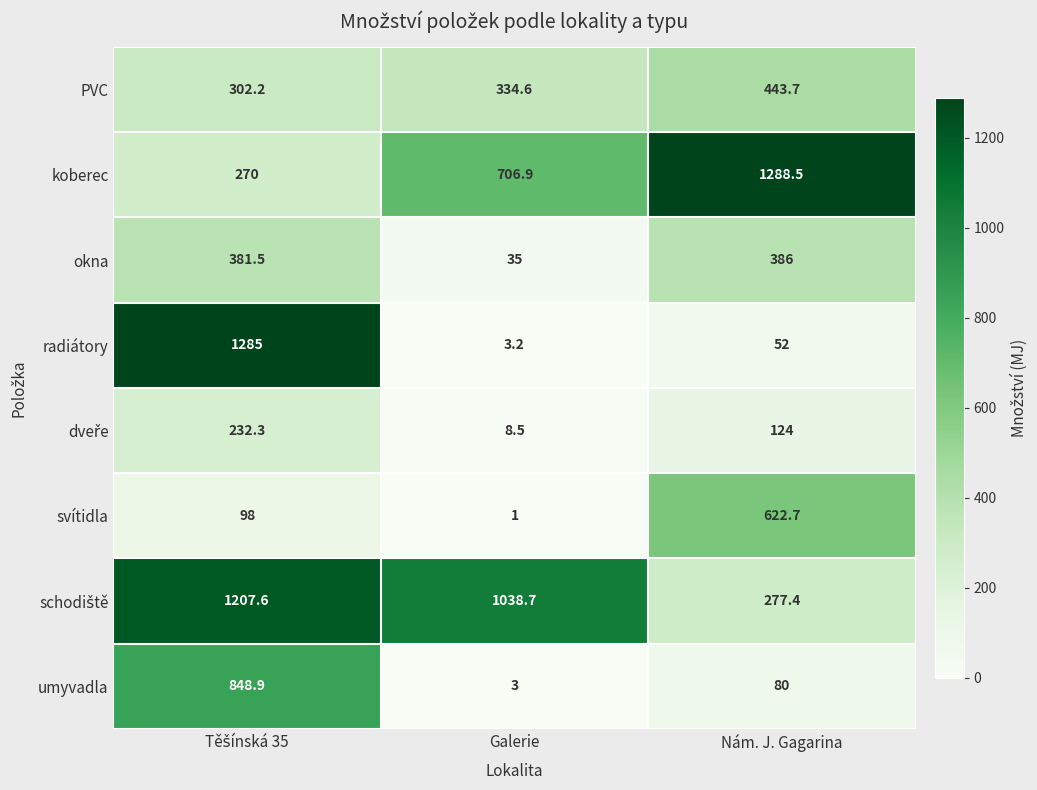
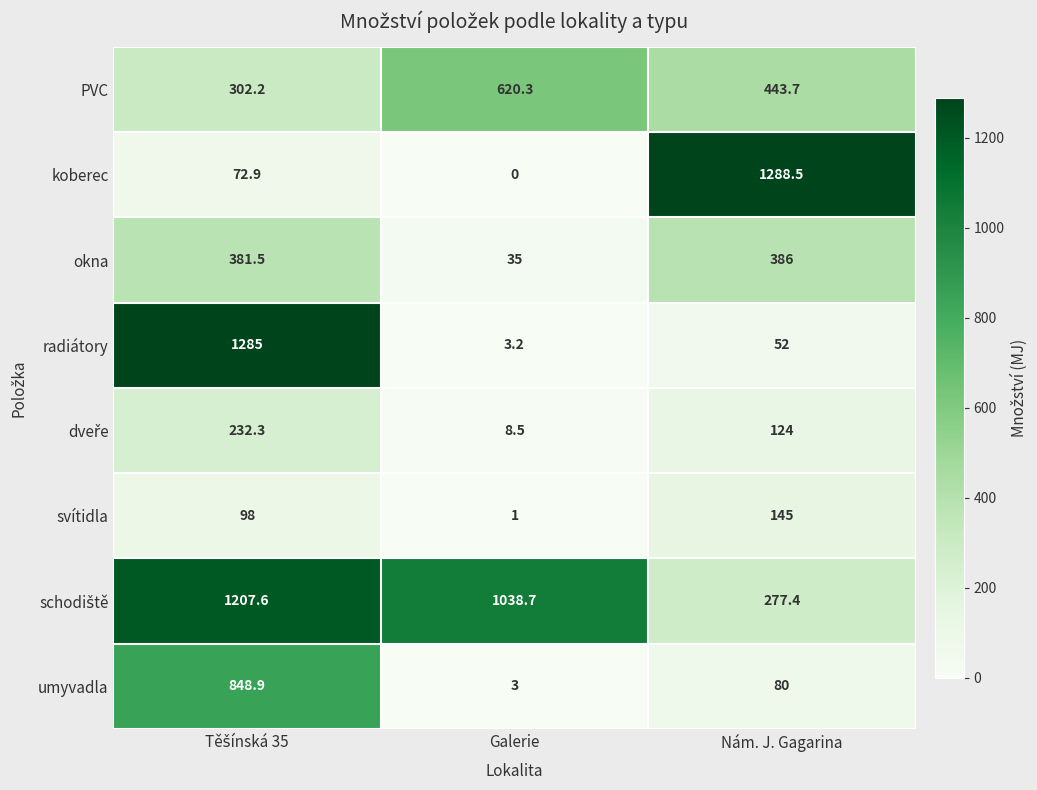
  {
    "PVC": {
      "Těšínská 35": 302.2,
-     "Galerie": 334.6,
+     "Galerie": 620.3,
      "Nám. J. Gagarina": 443.7
    },
    "koberec": {
-     "Těšínská 35": 270,
-     "Galerie": 706.9,
+     "Těšínská 35": 72.9,
+     "Galerie": 0,
      "Nám. J. Gagarina": 1288.5
    },
    "okna": {
      "Těšínská 35": 381.5,
      "Galerie": 35,
      "Nám. J. Gagarina": 386
    },
    "radiátory": {
      "Těšínská 35": 1285,
      "Galerie": 3.2,
      "Nám. J. Gagarina": 52
    },
    "dveře": {
      "Těšínská 35": 232.3,
      "Galerie": 8.5,
      "Nám. J. Gagarina": 124
    },
    "svítidla": {
      "Těšínská 35": 98,
      "Galerie": 1,
-     "Nám. J. Gagarina": 622.7
+     "Nám. J. Gagarina": 145
    },
    "schodiště": {
      "Těšínská 35": 1207.6,
      "Galerie": 1038.7,
      "Nám. J. Gagarina": 277.4
    },
    "umyvadla": {
      "Těšínská 35": 848.9,
      "Galerie": 3,
      "Nám. J. Gagarina": 80
    }
  }
